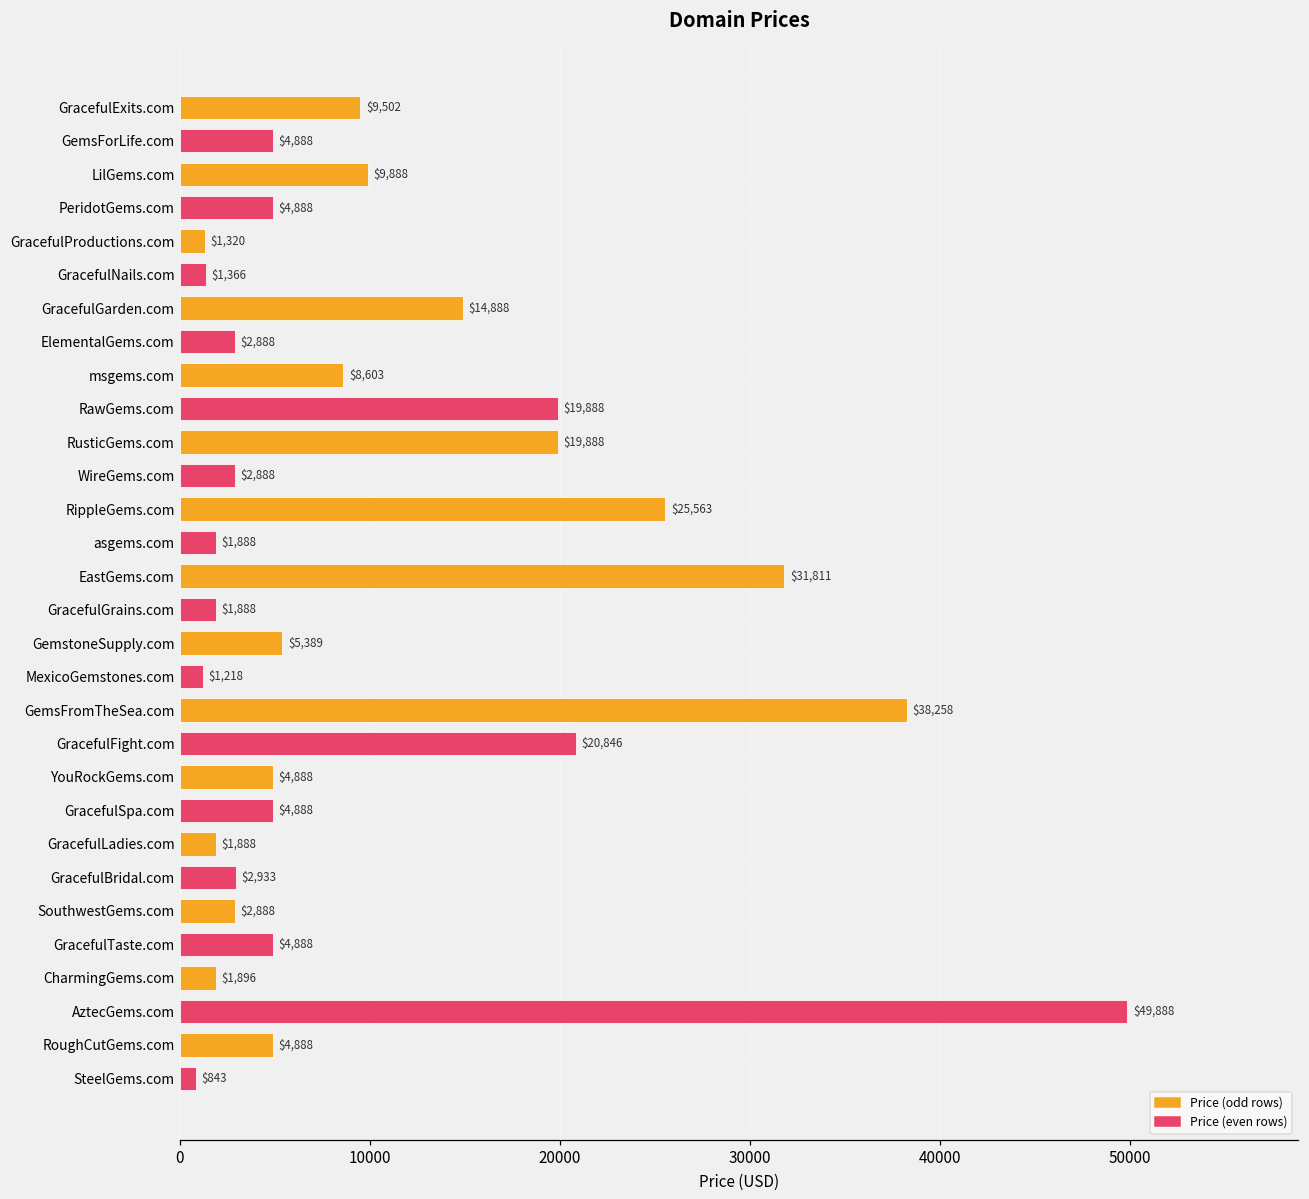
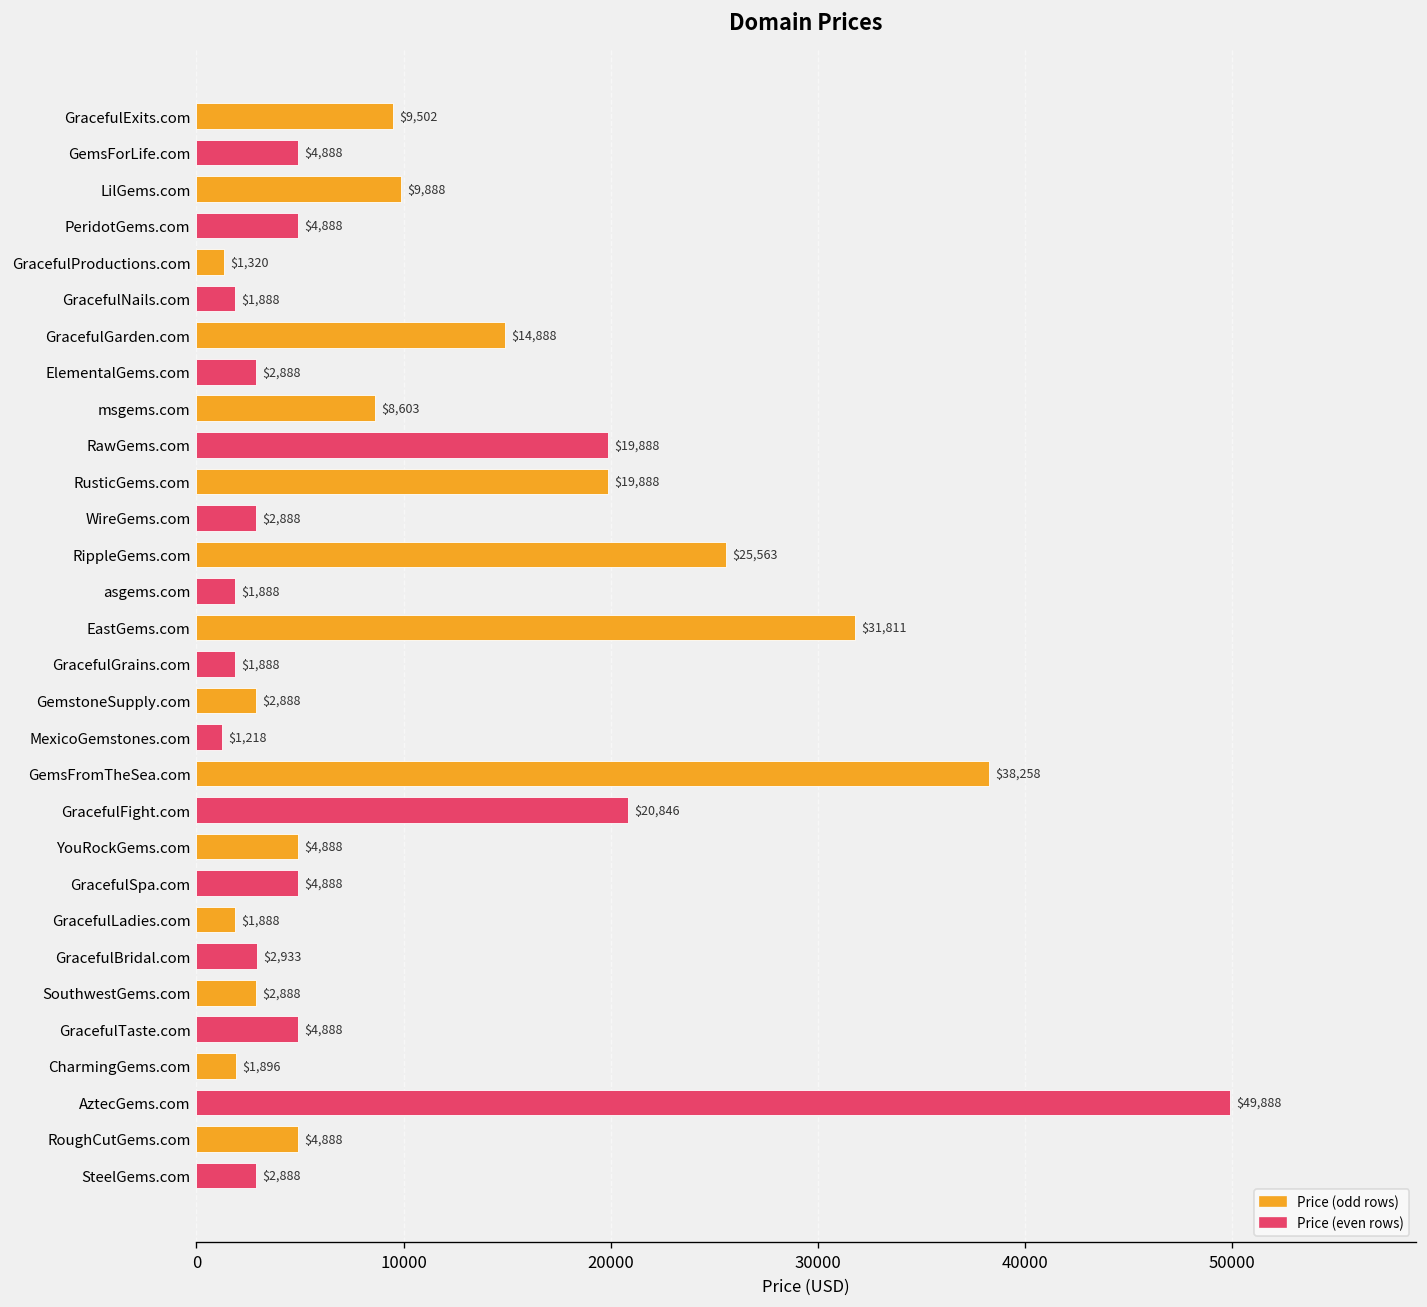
  {
    "GracefulExits.com": "$9,502",
    "GemsForLife.com": "$4,888",
    "LilGems.com": "$9,888",
    "PeridotGems.com": "$4,888",
    "GracefulProductions.com": "$1,320",
-   "GracefulNails.com": "$1,366",
+   "GracefulNails.com": "$1,888",
    "GracefulGarden.com": "$14,888",
    "ElementalGems.com": "$2,888",
    "msgems.com": "$8,603",
    "RawGems.com": "$19,888",
    "RusticGems.com": "$19,888",
    "WireGems.com": "$2,888",
    "RippleGems.com": "$25,563",
    "asgems.com": "$1,888",
    "EastGems.com": "$31,811",
    "GracefulGrains.com": "$1,888",
-   "GemstoneSupply.com": "$5,389",
+   "GemstoneSupply.com": "$2,888",
    "MexicoGemstones.com": "$1,218",
    "GemsFromTheSea.com": "$38,258",
    "GracefulFight.com": "$20,846",
    "YouRockGems.com": "$4,888",
    "GracefulSpa.com": "$4,888",
    "GracefulLadies.com": "$1,888",
    "GracefulBridal.com": "$2,933",
    "SouthwestGems.com": "$2,888",
    "GracefulTaste.com": "$4,888",
    "CharmingGems.com": "$1,896",
    "AztecGems.com": "$49,888",
    "RoughCutGems.com": "$4,888",
-   "SteelGems.com": "$843"
+   "SteelGems.com": "$2,888"
  }
